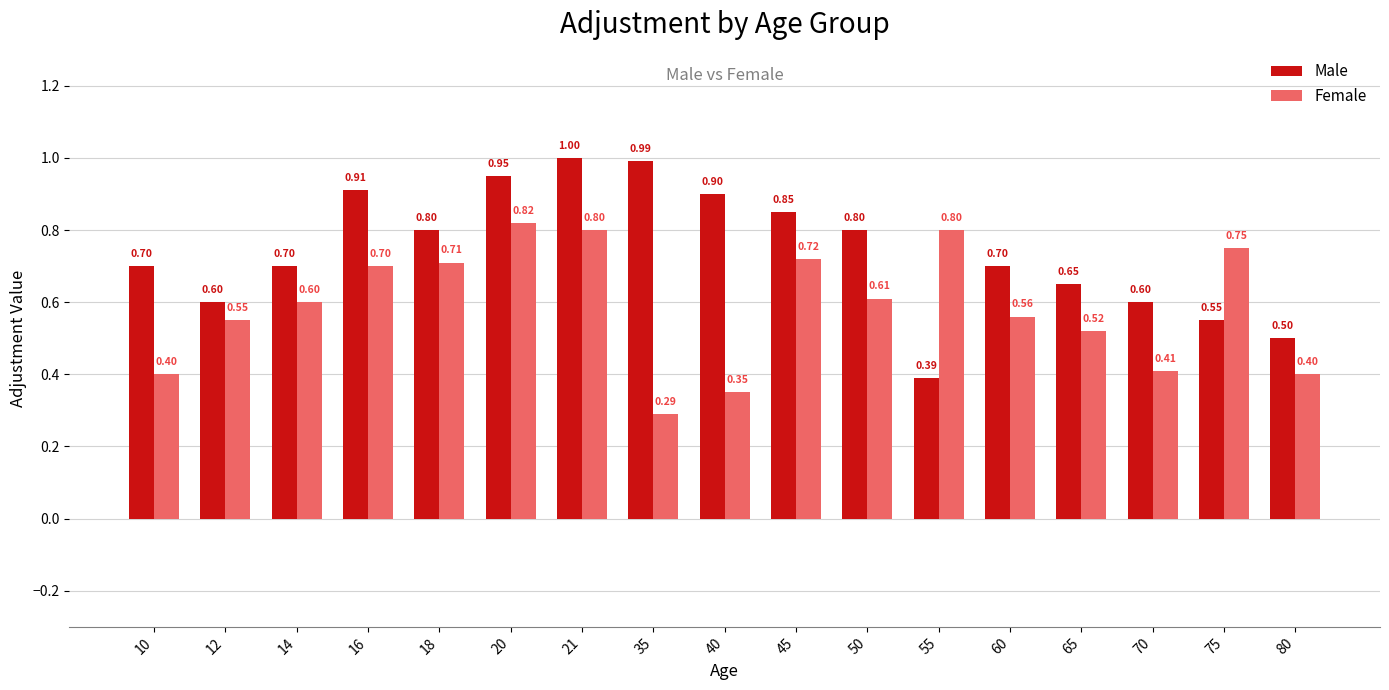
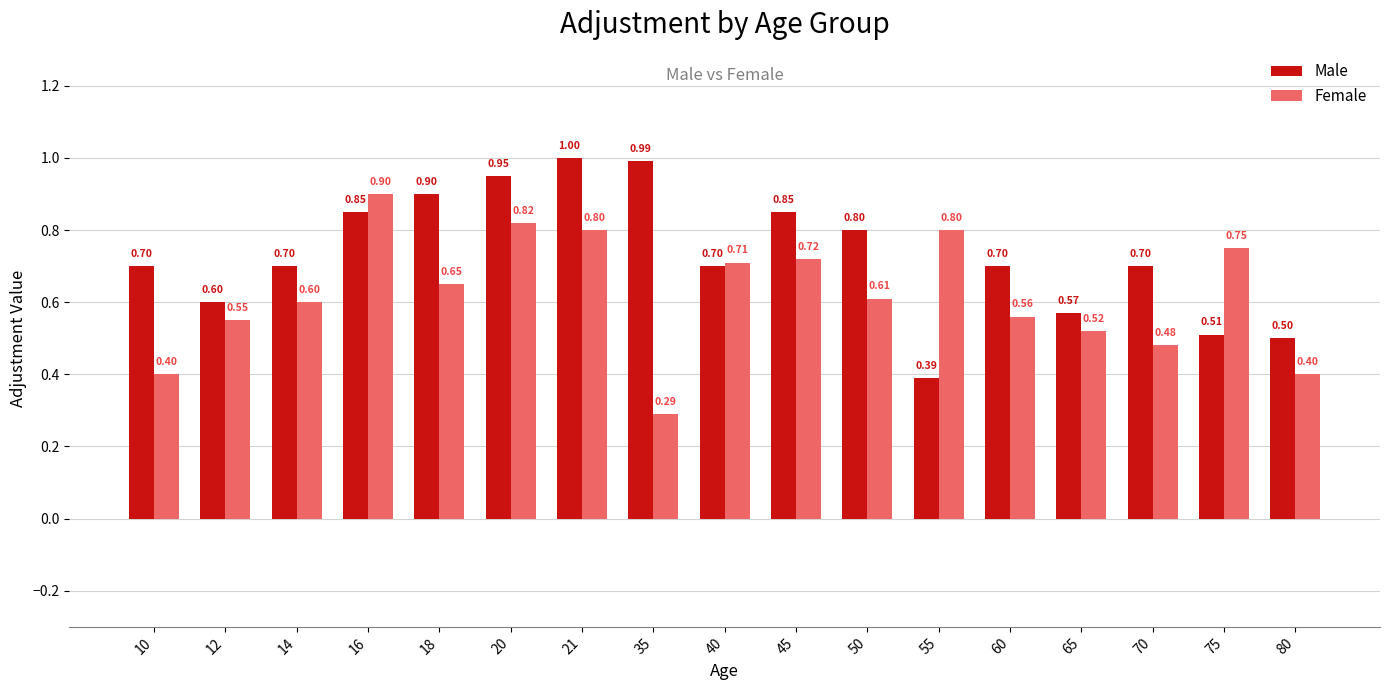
  {
    "Male": {
      "10": 0.70,
      "12": 0.60,
      "14": 0.70,
-     "16": 0.91,
-     "18": 0.80,
+     "16": 0.85,
+     "18": 0.90,
      "20": 0.95,
      "21": 1.00,
      "35": 0.99,
-     "40": 0.90,
+     "40": 0.70,
      "45": 0.85,
      "50": 0.80,
      "55": 0.39,
      "60": 0.70,
-     "65": 0.65,
-     "70": 0.60,
-     "75": 0.55,
+     "65": 0.57,
+     "70": 0.70,
+     "75": 0.51,
      "80": 0.50
    },
    "Female": {
      "10": 0.40,
      "12": 0.55,
      "14": 0.60,
-     "16": 0.70,
-     "18": 0.71,
+     "16": 0.90,
+     "18": 0.65,
      "20": 0.82,
      "21": 0.80,
      "35": 0.29,
-     "40": 0.35,
+     "40": 0.71,
      "45": 0.72,
      "50": 0.61,
      "55": 0.80,
      "60": 0.56,
      "65": 0.52,
-     "70": 0.41,
+     "70": 0.48,
      "75": 0.75,
      "80": 0.40
    }
  }
